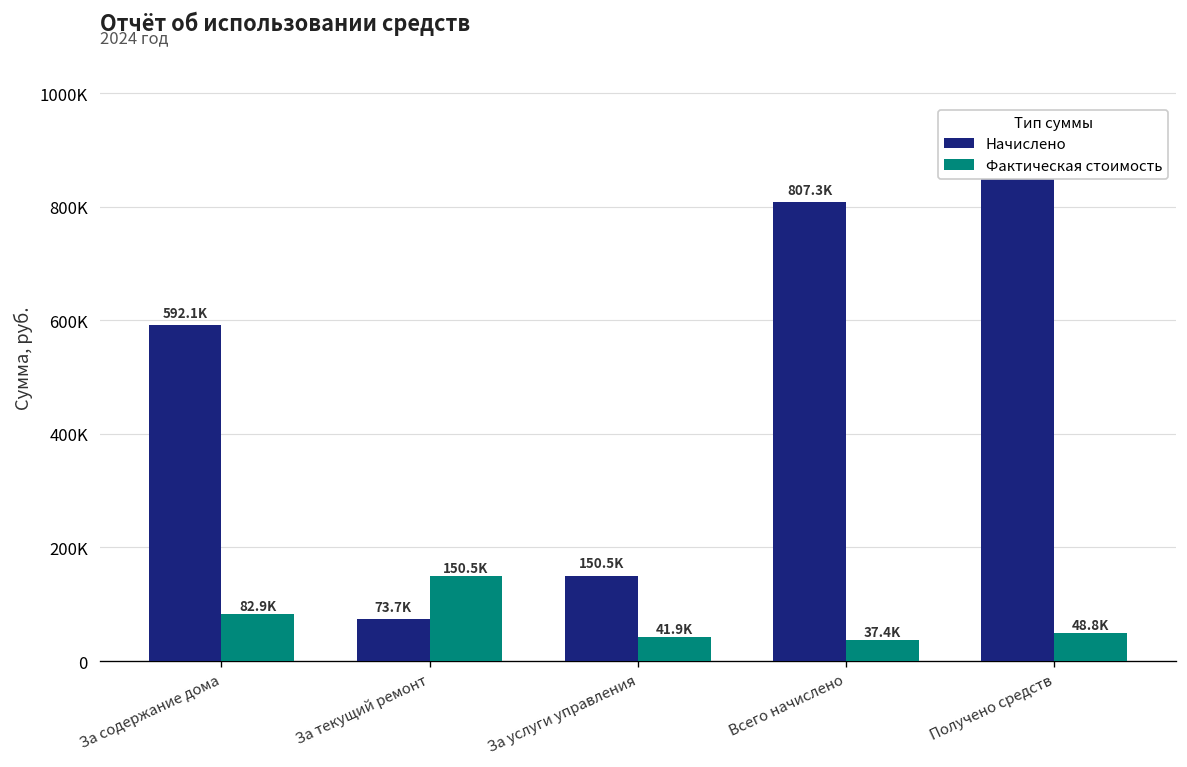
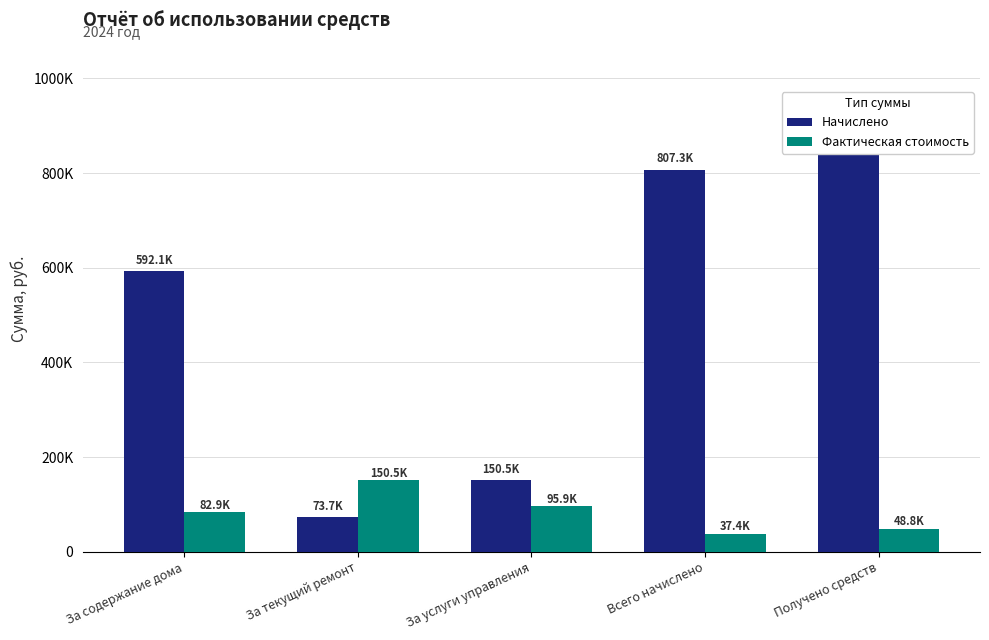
  {
    "Начислено": {
      "За содержание дома": "592.1K",
      "За текущий ремонт": "73.7K",
      "За услуги управления": "150.5K",
      "Всего начислено": "807.3K"
    },
    "Фактическая стоимость": {
      "За содержание дома": "82.9K",
      "За текущий ремонт": "150.5K",
-     "За услуги управления": "41.9K",
+     "За услуги управления": "95.9K",
      "Всего начислено": "37.4K",
      "Получено средств": "48.8K"
    }
  }
